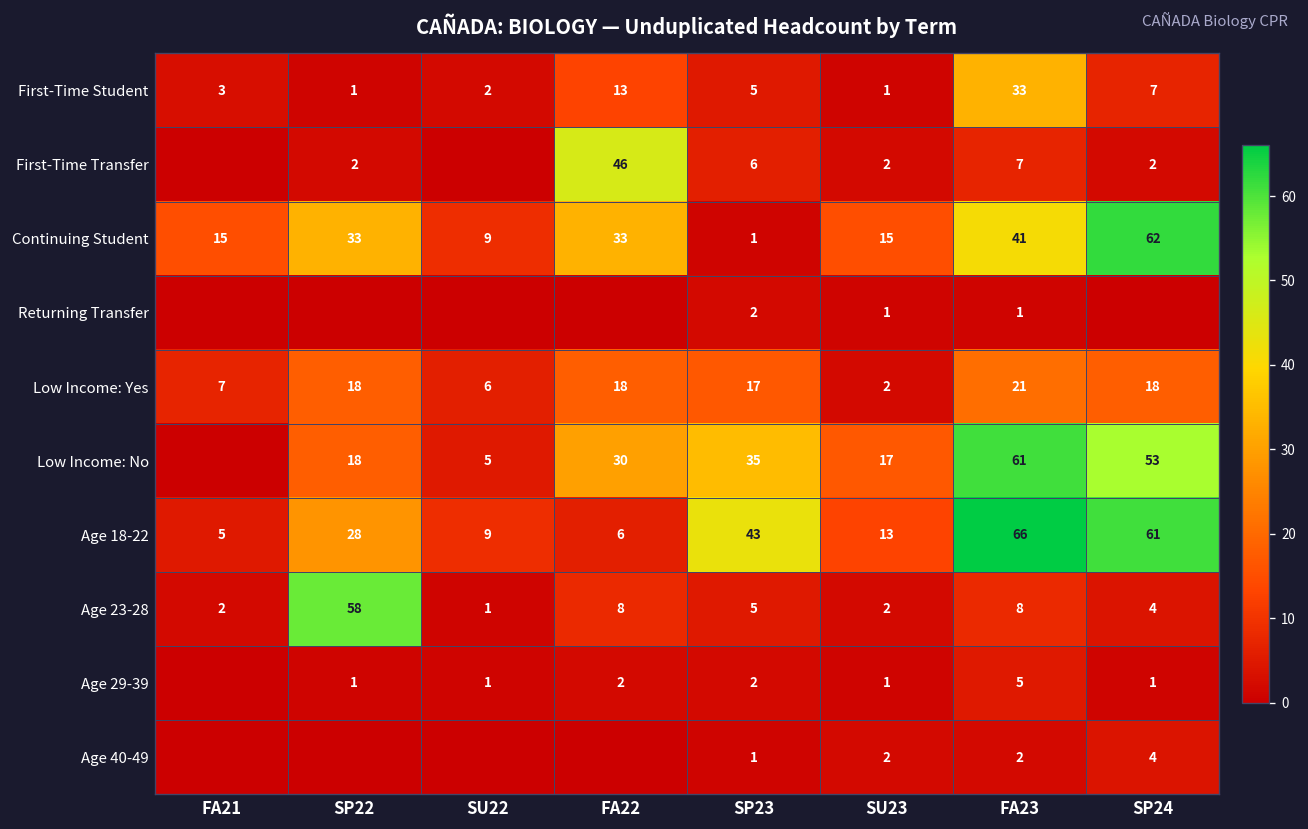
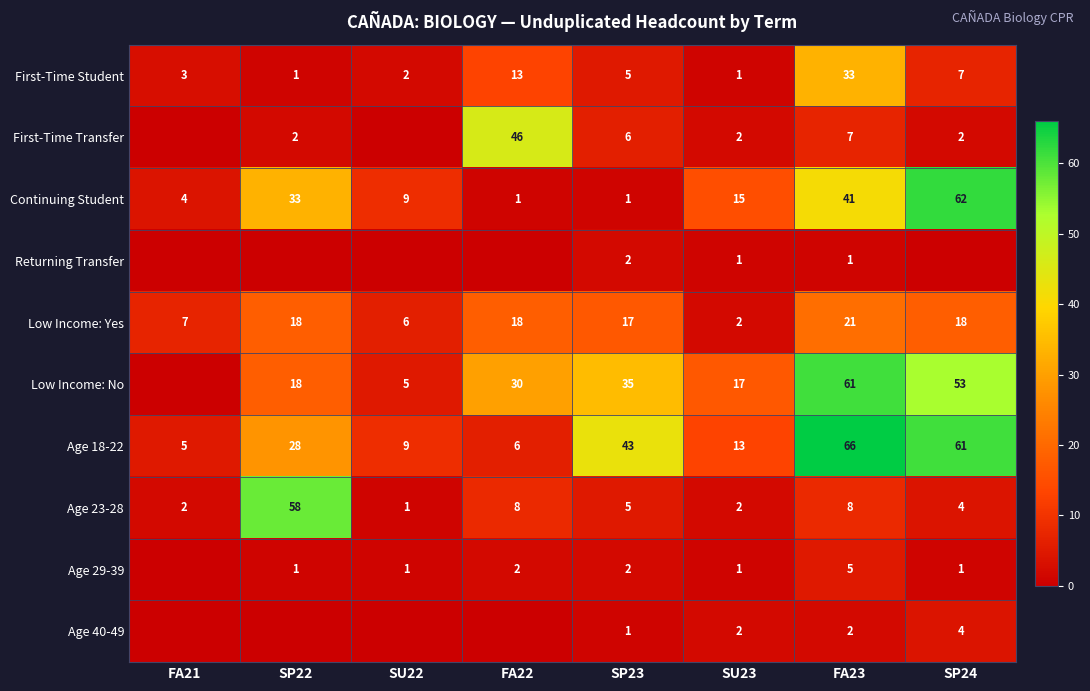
  {
    "First-Time Student": {
      "FA21": 3,
      "SP22": 1,
      "SU22": 2,
      "FA22": 13,
      "SP23": 5,
      "SU23": 1,
      "FA23": 33,
      "SP24": 7
    },
    "First-Time Transfer": {
      "SP22": 2,
      "FA22": 46,
      "SP23": 6,
      "SU23": 2,
      "FA23": 7,
      "SP24": 2
    },
    "Continuing Student": {
-     "FA21": 15,
+     "FA21": 4,
      "SP22": 33,
      "SU22": 9,
-     "FA22": 33,
+     "FA22": 1,
      "SP23": 1,
      "SU23": 15,
      "FA23": 41,
      "SP24": 62
    },
    "Returning Transfer": {
      "SP23": 2,
      "SU23": 1,
      "FA23": 1
    },
    "Low Income: Yes": {
      "FA21": 7,
      "SP22": 18,
      "SU22": 6,
      "FA22": 18,
      "SP23": 17,
      "SU23": 2,
      "FA23": 21,
      "SP24": 18
    },
    "Low Income: No": {
      "SP22": 18,
      "SU22": 5,
      "FA22": 30,
      "SP23": 35,
      "SU23": 17,
      "FA23": 61,
      "SP24": 53
    },
    "Age 18-22": {
      "FA21": 5,
      "SP22": 28,
      "SU22": 9,
      "FA22": 6,
      "SP23": 43,
      "SU23": 13,
      "FA23": 66,
      "SP24": 61
    },
    "Age 23-28": {
      "FA21": 2,
      "SP22": 58,
      "SU22": 1,
      "FA22": 8,
      "SP23": 5,
      "SU23": 2,
      "FA23": 8,
      "SP24": 4
    },
    "Age 29-39": {
      "SP22": 1,
      "SU22": 1,
      "FA22": 2,
      "SP23": 2,
      "SU23": 1,
      "FA23": 5,
      "SP24": 1
    },
    "Age 40-49": {
      "SP23": 1,
      "SU23": 2,
      "FA23": 2,
      "SP24": 4
    }
  }
